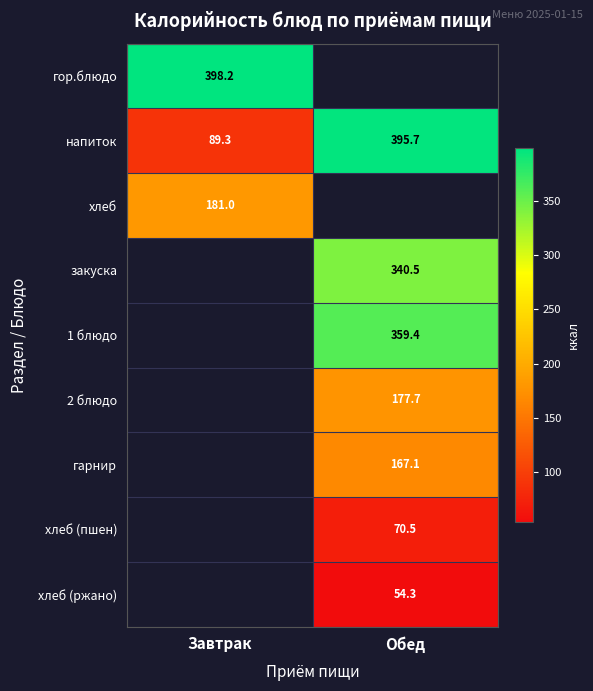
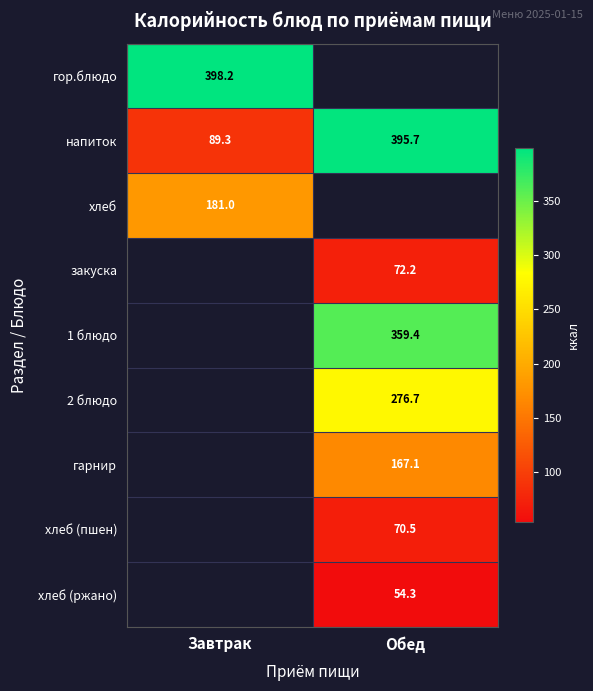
  {
    "гор.блюдо": {
      "Завтрак": 398.2
    },
    "напиток": {
      "Завтрак": 89.3,
      "Обед": 395.7
    },
    "хлеб": {
      "Завтрак": 181.0
    },
    "закуска": {
-     "Обед": 340.5
+     "Обед": 72.2
    },
    "1 блюдо": {
      "Обед": 359.4
    },
    "2 блюдо": {
-     "Обед": 177.7
+     "Обед": 276.7
    },
    "гарнир": {
      "Обед": 167.1
    },
    "хлеб (пшен)": {
      "Обед": 70.5
    },
    "хлеб (ржано)": {
      "Обед": 54.3
    }
  }
